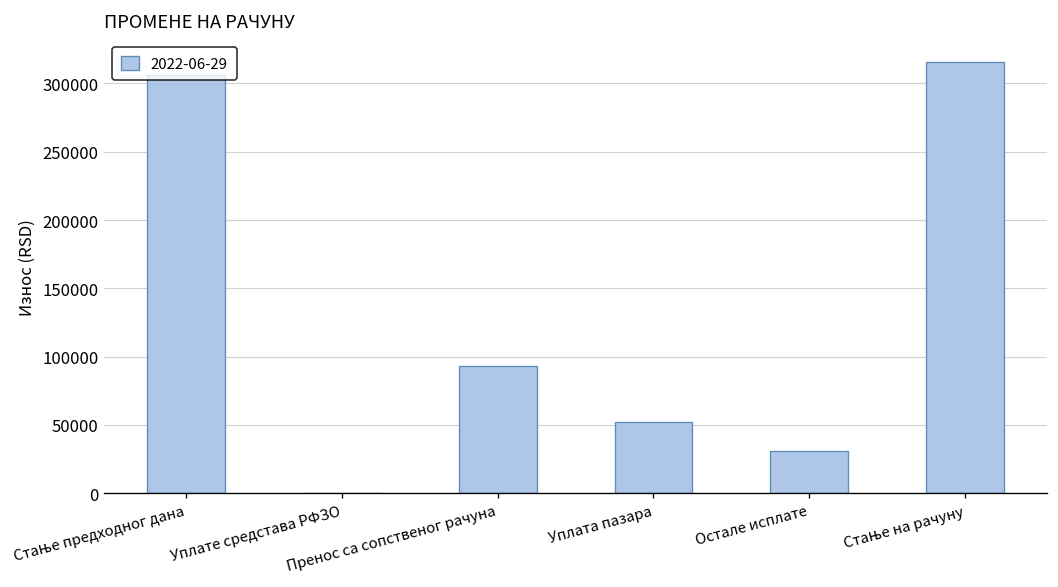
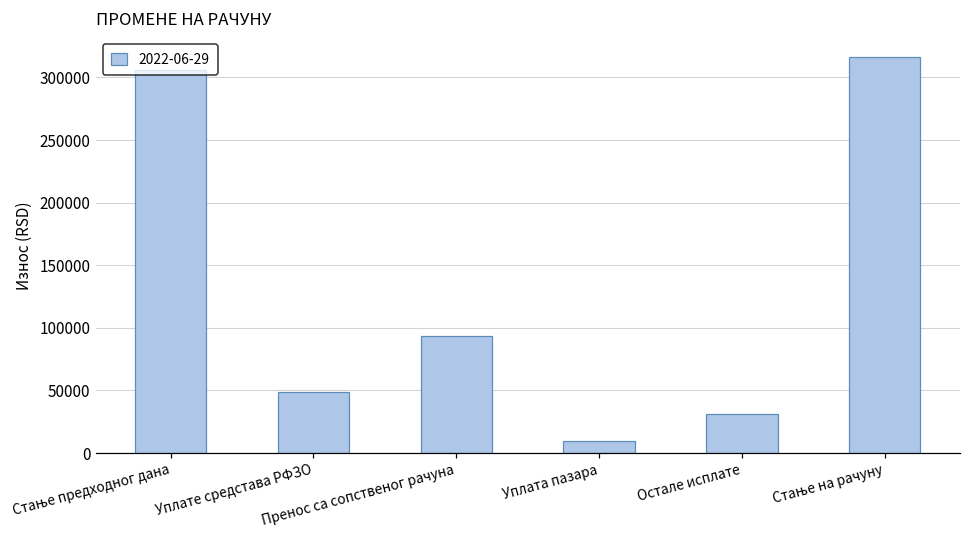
  {
-   "Уплате средстава РФЗО": 0,
+   "Уплате средстава РФЗО": 48000,
    "Пренос са сопственог рачуна": 93000,
-   "Уплата пазара": 52000,
+   "Уплата пазара": 10000,
    "Остале исплате": 31000,
    "Стање на рачуну": 316000
  }
